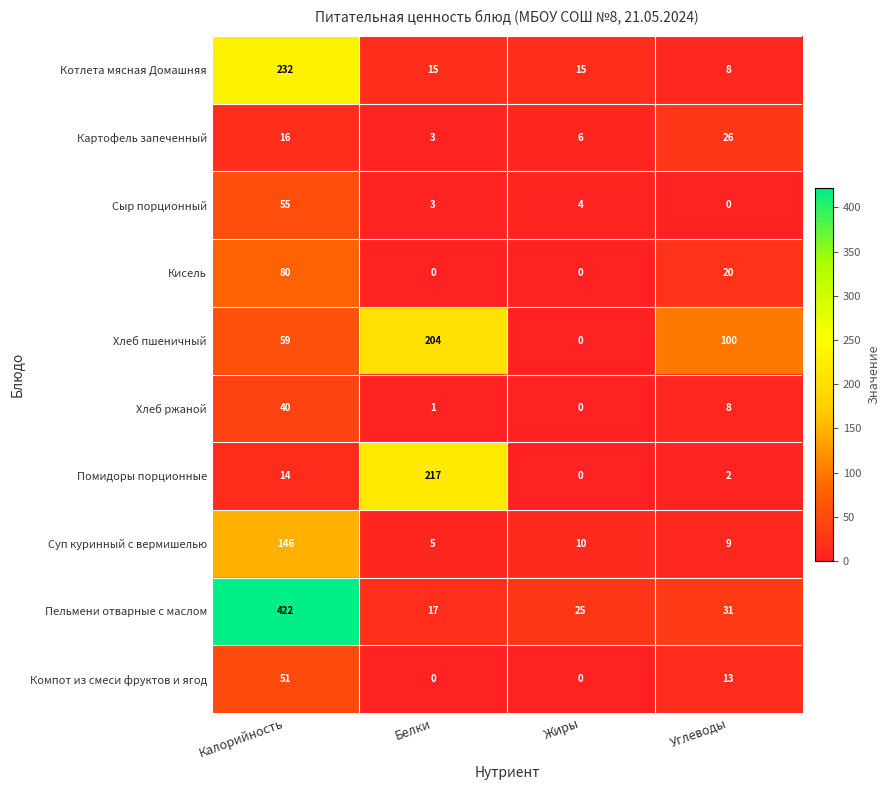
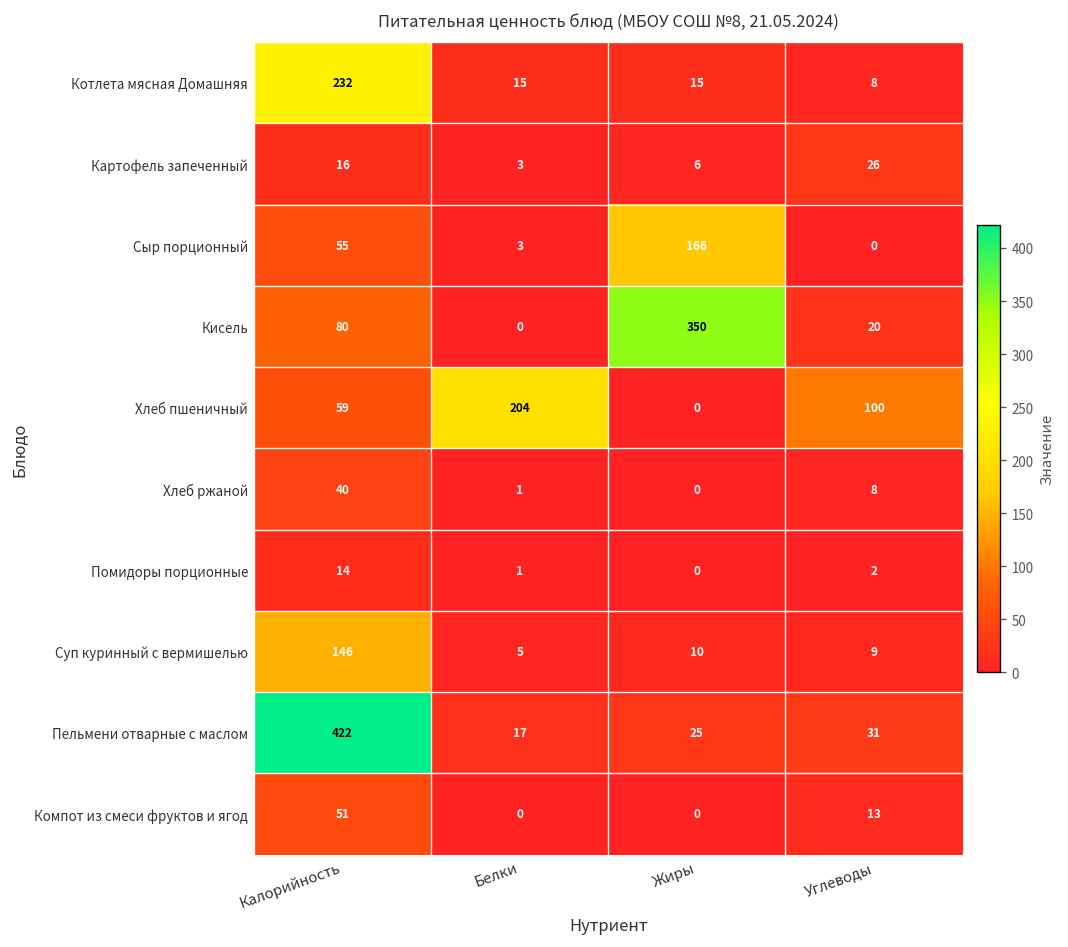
  {
    "Котлета мясная Домашняя": {
      "Калорийность": 232,
      "Белки": 15,
      "Жиры": 15,
      "Углеводы": 8
    },
    "Картофель запеченный": {
      "Калорийность": 16,
      "Белки": 3,
      "Жиры": 6,
      "Углеводы": 26
    },
    "Сыр порционный": {
      "Калорийность": 55,
      "Белки": 3,
-     "Жиры": 4,
+     "Жиры": 166,
      "Углеводы": 0
    },
    "Кисель": {
      "Калорийность": 80,
      "Белки": 0,
-     "Жиры": 0,
+     "Жиры": 350,
      "Углеводы": 20
    },
    "Хлеб пшеничный": {
      "Калорийность": 59,
      "Белки": 204,
      "Жиры": 0,
      "Углеводы": 100
    },
    "Хлеб ржаной": {
      "Калорийность": 40,
      "Белки": 1,
      "Жиры": 0,
      "Углеводы": 8
    },
    "Помидоры порционные": {
      "Калорийность": 14,
-     "Белки": 217,
+     "Белки": 1,
      "Жиры": 0,
      "Углеводы": 2
    },
    "Суп куринный с вермишелью": {
      "Калорийность": 146,
      "Белки": 5,
      "Жиры": 10,
      "Углеводы": 9
    },
    "Пельмени отварные с маслом": {
      "Калорийность": 422,
      "Белки": 17,
      "Жиры": 25,
      "Углеводы": 31
    },
    "Компот из смеси фруктов и ягод": {
      "Калорийность": 51,
      "Белки": 0,
      "Жиры": 0,
      "Углеводы": 13
    }
  }
